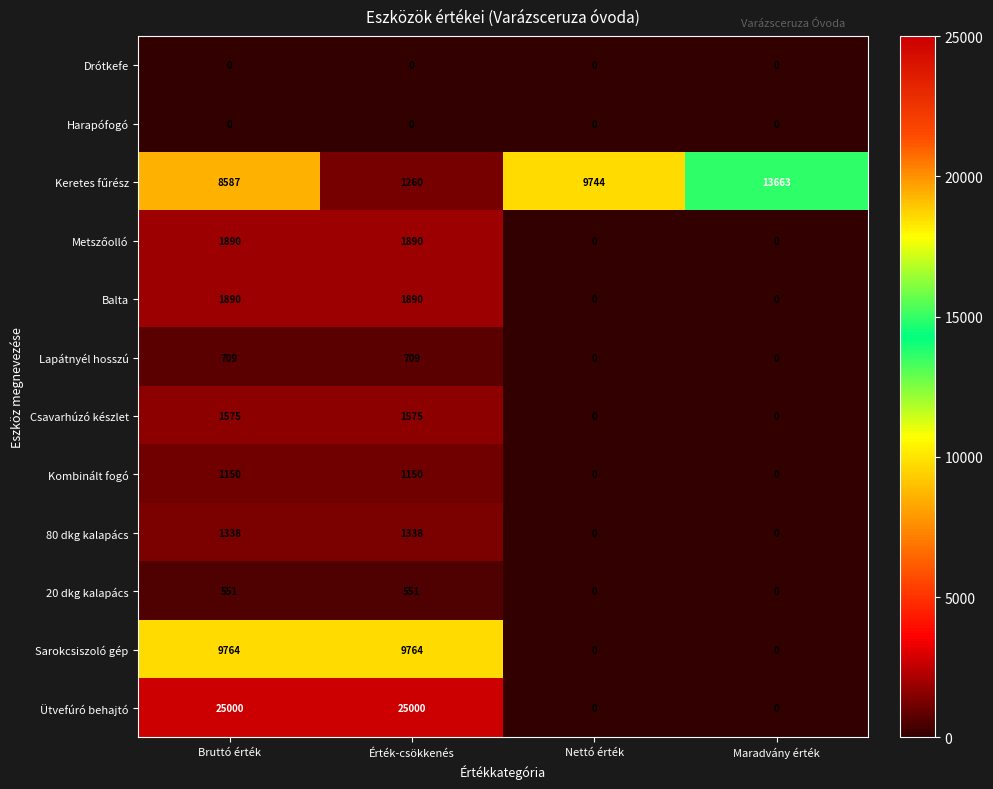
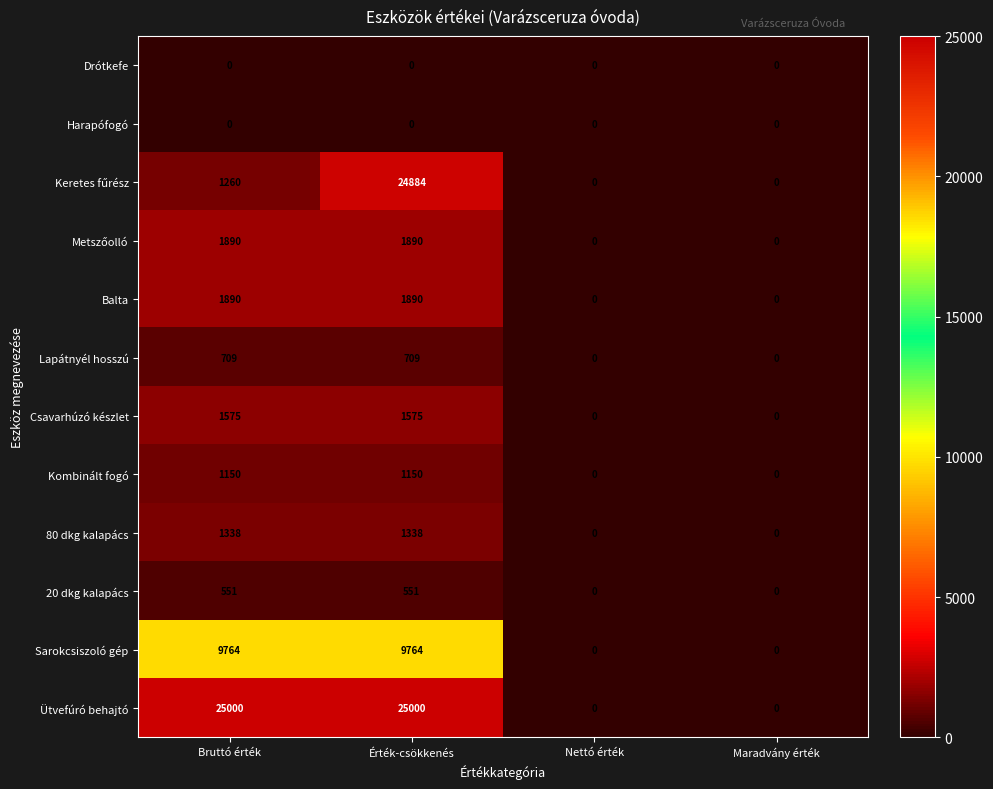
  {
    "Drótkefe": {
      "Bruttó érték": 0,
      "Nettó érték": 0,
      "Maradvány érték": 0
    },
    "Harapófogó": {
      "Bruttó érték": 0,
      "Nettó érték": 0,
      "Maradvány érték": 0
    },
    "Keretes fűrész": {
-     "Bruttó érték": 8587,
-     "Érték-csökkenés": 1260,
-     "Nettó érték": 9744,
-     "Maradvány érték": 13663
+     "Bruttó érték": 1260,
+     "Érték-csökkenés": 24884,
+     "Nettó érték": 0,
+     "Maradvány érték": 0
    },
    "Metszőolló": {
      "Bruttó érték": 1890,
      "Érték-csökkenés": 1890,
      "Nettó érték": 0,
      "Maradvány érték": 0
    },
    "Balta": {
      "Bruttó érték": 1890,
      "Érték-csökkenés": 1890,
      "Nettó érték": 0,
      "Maradvány érték": 0
    },
    "Lapátnyél hosszú": {
      "Bruttó érték": 709,
      "Érték-csökkenés": 709,
      "Nettó érték": 0,
      "Maradvány érték": 0
    },
    "Csavarhúzó készlet": {
      "Bruttó érték": 1575,
      "Érték-csökkenés": 1575,
      "Nettó érték": 0,
      "Maradvány érték": 0
    },
    "Kombinált fogó": {
      "Bruttó érték": 1150,
      "Érték-csökkenés": 1150,
      "Nettó érték": 0,
      "Maradvány érték": 0
    },
    "80 dkg kalapács": {
      "Bruttó érték": 1338,
      "Érték-csökkenés": 1338,
      "Nettó érték": 0,
      "Maradvány érték": 0
    },
    "20 dkg kalapács": {
      "Bruttó érték": 551,
      "Érték-csökkenés": 551,
      "Nettó érték": 0,
      "Maradvány érték": 0
    },
    "Sarokcsiszoló gép": {
      "Bruttó érték": 9764,
      "Érték-csökkenés": 9764,
      "Nettó érték": 0,
      "Maradvány érték": 0
    },
    "Ütvefúró behajtó": {
      "Bruttó érték": 25000,
      "Érték-csökkenés": 25000,
      "Nettó érték": 0,
      "Maradvány érték": 0
    }
  }
